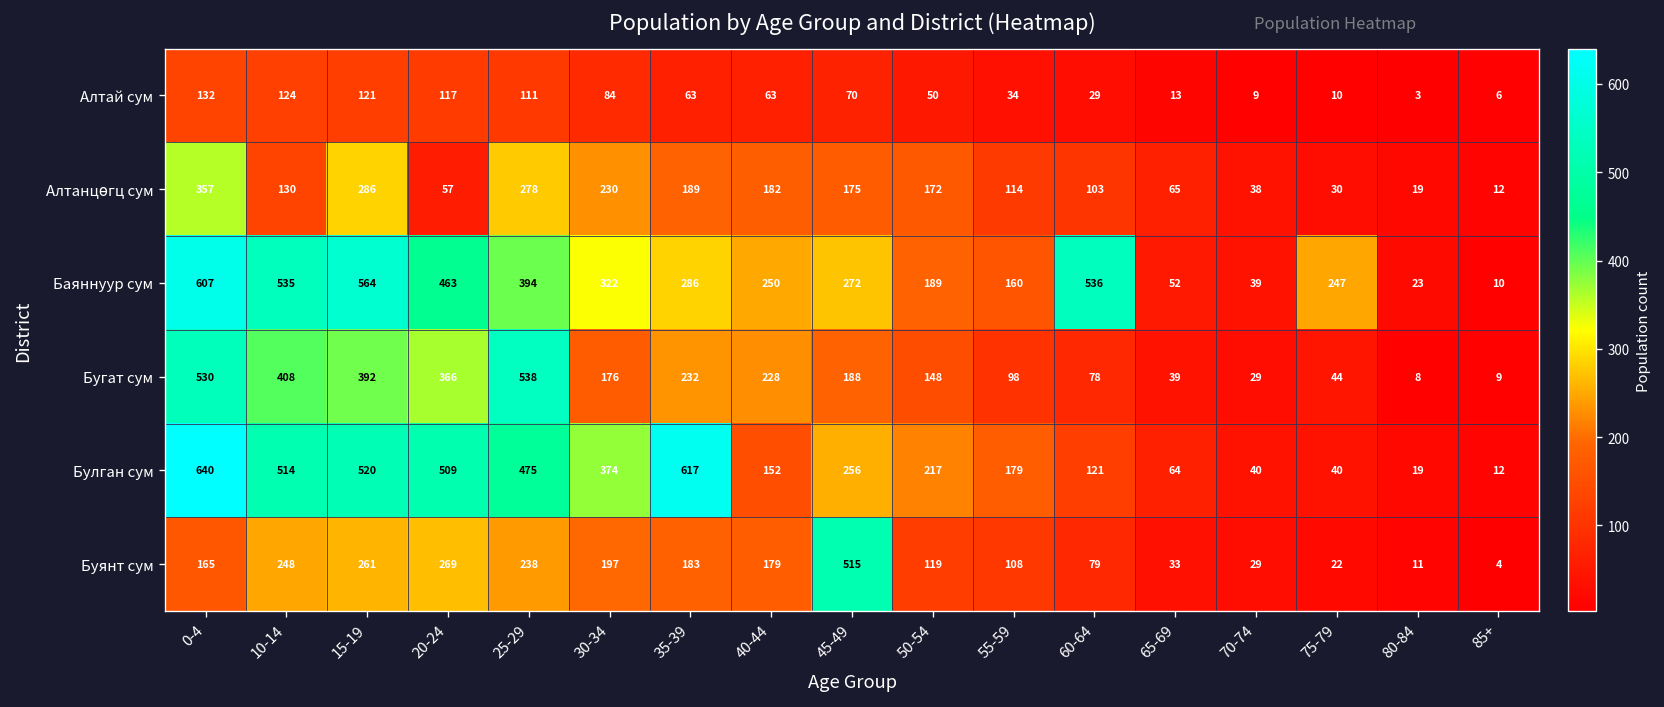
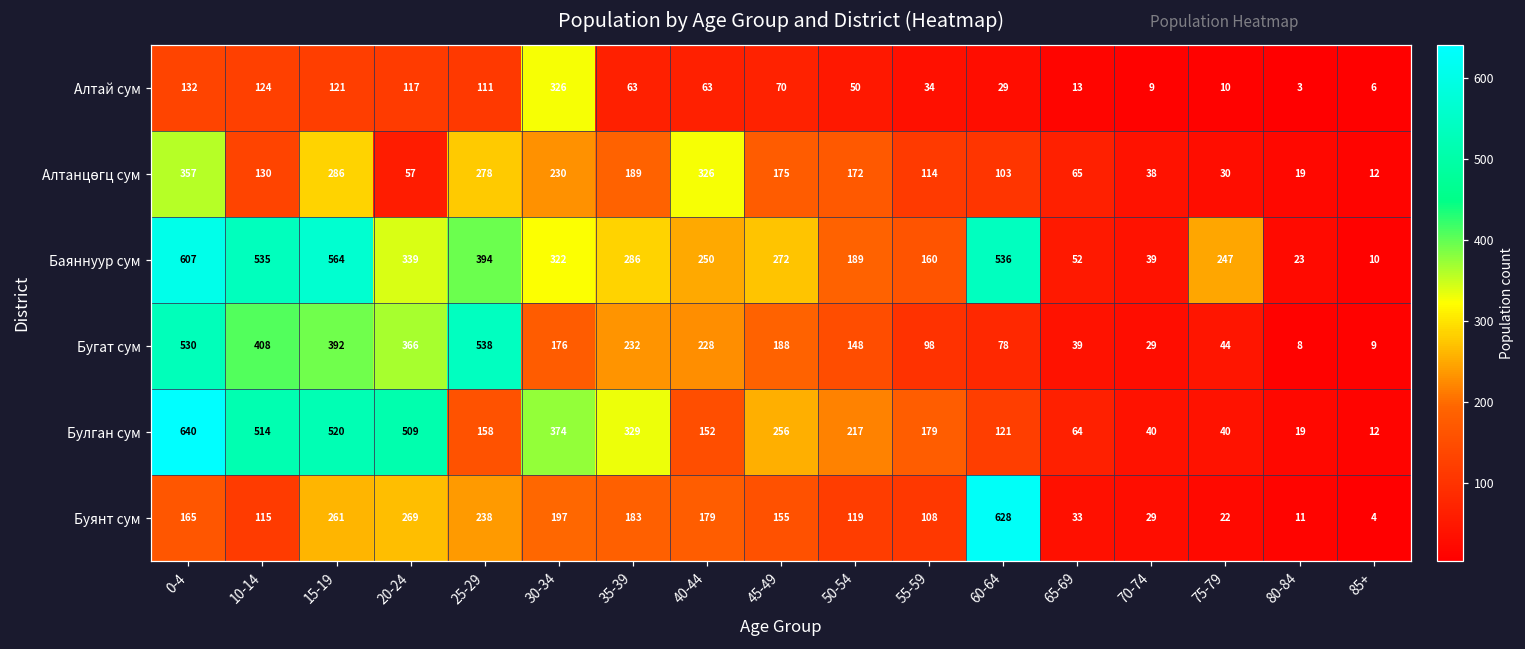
  {
    "Алтай сум": {
      "0-4": 132,
      "10-14": 124,
      "15-19": 121,
      "20-24": 117,
      "25-29": 111,
-     "30-34": 84,
+     "30-34": 326,
      "35-39": 63,
      "40-44": 63,
      "45-49": 70,
      "50-54": 50,
      "55-59": 34,
      "60-64": 29,
      "65-69": 13,
      "70-74": 9,
      "75-79": 10,
      "80-84": 3,
      "85+": 6
    },
    "Алтанцөгц сум": {
      "0-4": 357,
      "10-14": 130,
      "15-19": 286,
      "20-24": 57,
      "25-29": 278,
      "30-34": 230,
      "35-39": 189,
-     "40-44": 182,
+     "40-44": 326,
      "45-49": 175,
      "50-54": 172,
      "55-59": 114,
      "60-64": 103,
      "65-69": 65,
      "70-74": 38,
      "75-79": 30,
      "80-84": 19,
      "85+": 12
    },
    "Баяннуур сум": {
      "0-4": 607,
      "10-14": 535,
      "15-19": 564,
-     "20-24": 463,
+     "20-24": 339,
      "25-29": 394,
      "30-34": 322,
      "35-39": 286,
      "40-44": 250,
      "45-49": 272,
      "50-54": 189,
      "55-59": 160,
      "60-64": 536,
      "65-69": 52,
      "70-74": 39,
      "75-79": 247,
      "80-84": 23,
      "85+": 10
    },
    "Бугат сум": {
      "0-4": 530,
      "10-14": 408,
      "15-19": 392,
      "20-24": 366,
      "25-29": 538,
      "30-34": 176,
      "35-39": 232,
      "40-44": 228,
      "45-49": 188,
      "50-54": 148,
      "55-59": 98,
      "60-64": 78,
      "65-69": 39,
      "70-74": 29,
      "75-79": 44,
      "80-84": 8,
      "85+": 9
    },
    "Булган сум": {
      "0-4": 640,
      "10-14": 514,
      "15-19": 520,
      "20-24": 509,
-     "25-29": 475,
+     "25-29": 158,
      "30-34": 374,
-     "35-39": 617,
+     "35-39": 329,
      "40-44": 152,
      "45-49": 256,
      "50-54": 217,
      "55-59": 179,
      "60-64": 121,
      "65-69": 64,
      "70-74": 40,
      "75-79": 40,
      "80-84": 19,
      "85+": 12
    },
    "Буянт сум": {
      "0-4": 165,
-     "10-14": 248,
+     "10-14": 115,
      "15-19": 261,
      "20-24": 269,
      "25-29": 238,
      "30-34": 197,
      "35-39": 183,
      "40-44": 179,
-     "45-49": 515,
+     "45-49": 155,
      "50-54": 119,
      "55-59": 108,
-     "60-64": 79,
+     "60-64": 628,
      "65-69": 33,
      "70-74": 29,
      "75-79": 22,
      "80-84": 11,
      "85+": 4
    }
  }
